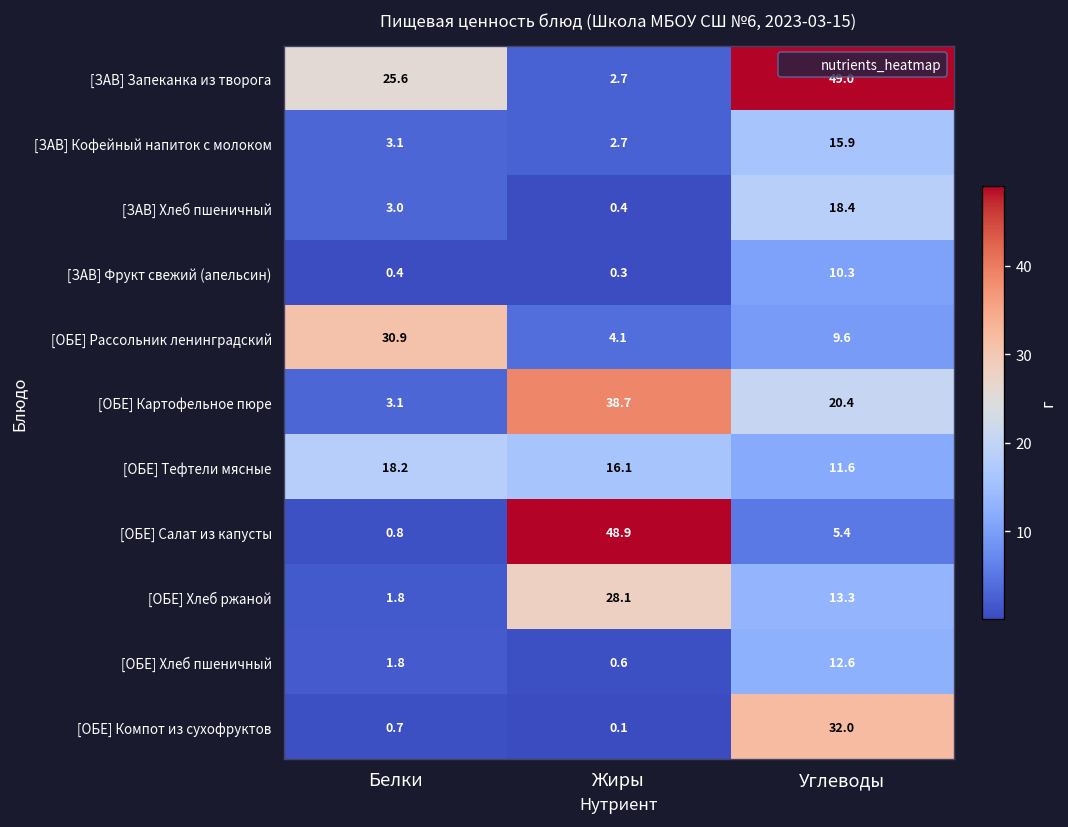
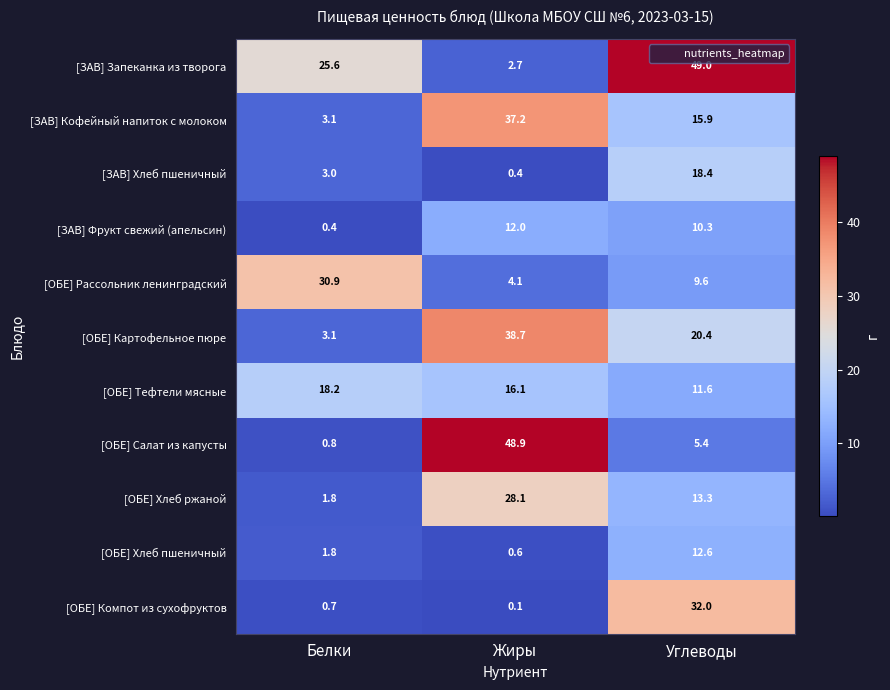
  {
    "[ЗАВ] Запеканка из творога": {
      "Белки": 25.6,
      "Жиры": 2.7
    },
    "[ЗАВ] Кофейный напиток с молоком": {
      "Белки": 3.1,
-     "Жиры": 2.7,
+     "Жиры": 37.2,
      "Углеводы": 15.9
    },
    "[ЗАВ] Хлеб пшеничный": {
      "Белки": 3.0,
      "Жиры": 0.4,
      "Углеводы": 18.4
    },
    "[ЗАВ] Фрукт свежий (апельсин)": {
      "Белки": 0.4,
-     "Жиры": 0.3,
+     "Жиры": 12.0,
      "Углеводы": 10.3
    },
    "[ОБЕ] Рассольник ленинградский": {
      "Белки": 30.9,
      "Жиры": 4.1,
      "Углеводы": 9.6
    },
    "[ОБЕ] Картофельное пюре": {
      "Белки": 3.1,
      "Жиры": 38.7,
      "Углеводы": 20.4
    },
    "[ОБЕ] Тефтели мясные": {
      "Белки": 18.2,
      "Жиры": 16.1,
      "Углеводы": 11.6
    },
    "[ОБЕ] Салат из капусты": {
      "Белки": 0.8,
      "Жиры": 48.9,
      "Углеводы": 5.4
    },
    "[ОБЕ] Хлеб ржаной": {
      "Белки": 1.8,
      "Жиры": 28.1,
      "Углеводы": 13.3
    },
    "[ОБЕ] Хлеб пшеничный": {
      "Белки": 1.8,
      "Жиры": 0.6,
      "Углеводы": 12.6
    },
    "[ОБЕ] Компот из сухофруктов": {
      "Белки": 0.7,
      "Жиры": 0.1,
      "Углеводы": 32.0
    }
  }
